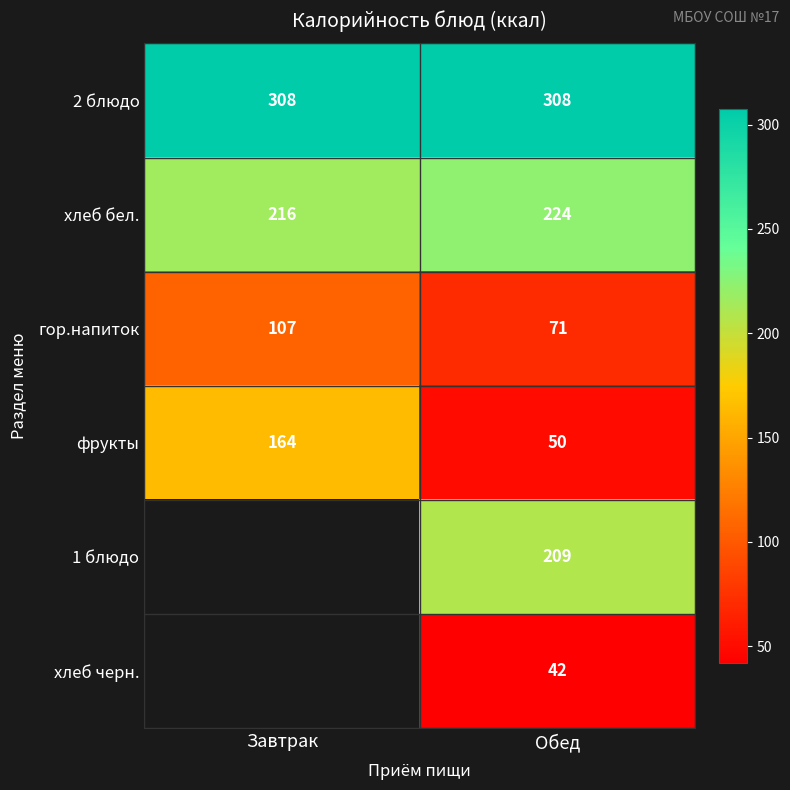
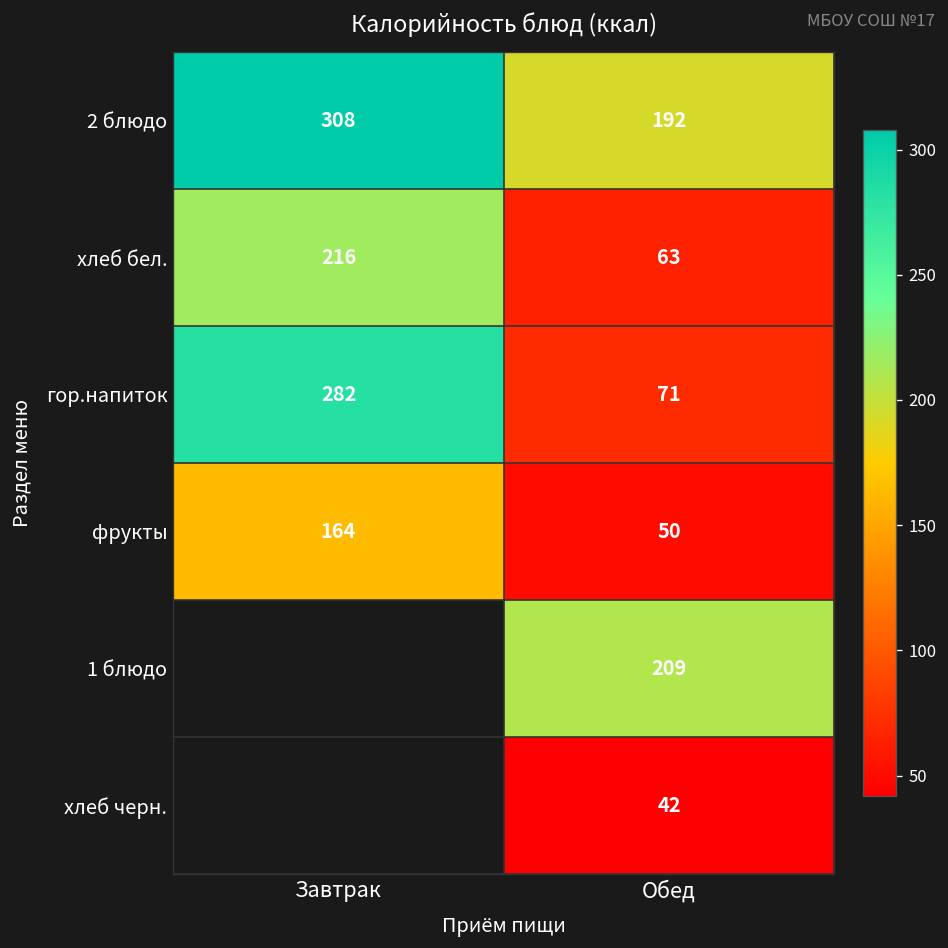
  {
    "2 блюдо": {
      "Завтрак": 308,
-     "Обед": 308
+     "Обед": 192
    },
    "хлеб бел.": {
      "Завтрак": 216,
-     "Обед": 224
+     "Обед": 63
    },
    "гор.напиток": {
-     "Завтрак": 107,
+     "Завтрак": 282,
      "Обед": 71
    },
    "фрукты": {
      "Завтрак": 164,
      "Обед": 50
    },
    "1 блюдо": {
      "Обед": 209
    },
    "хлеб черн.": {
      "Обед": 42
    }
  }
